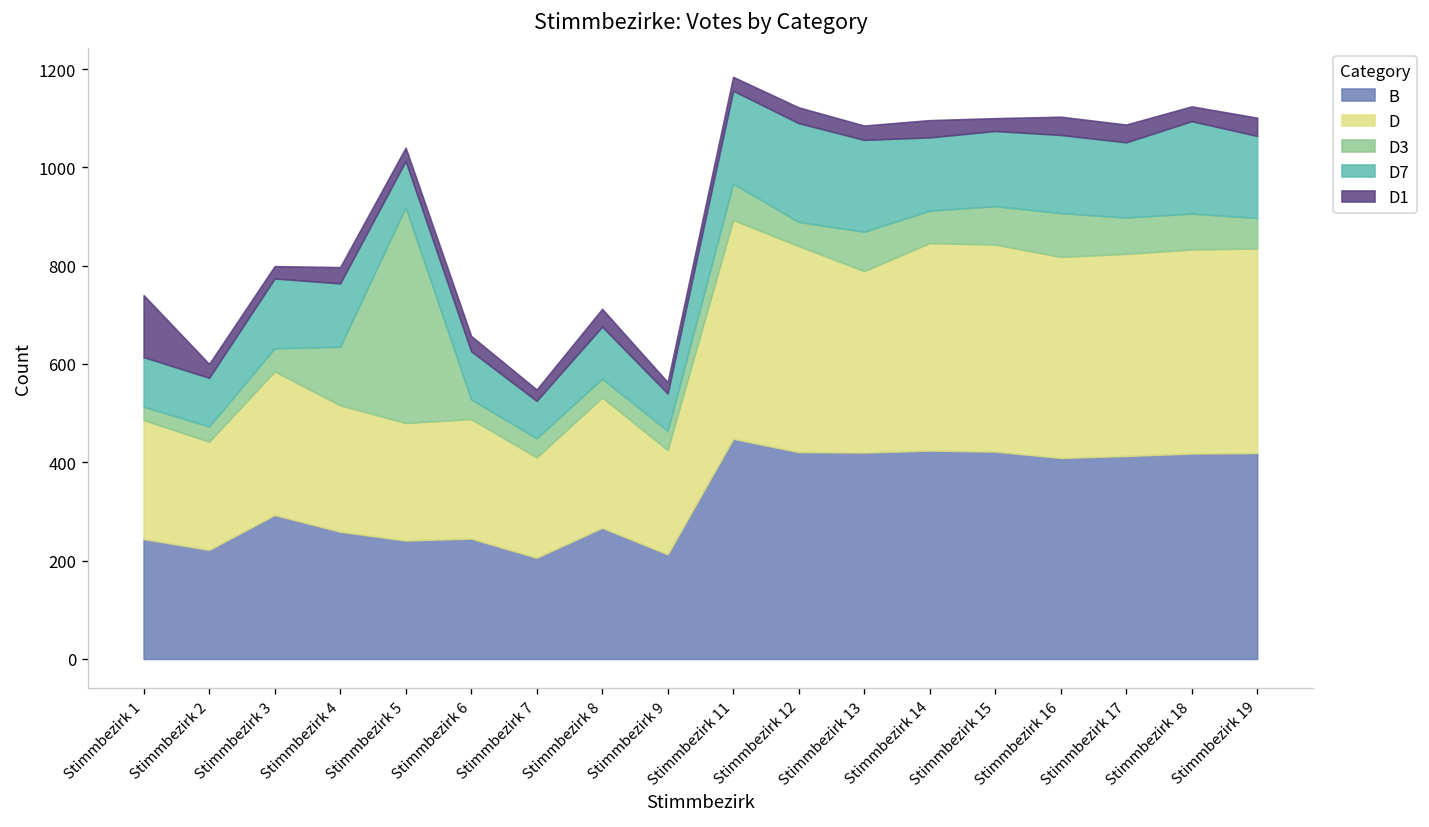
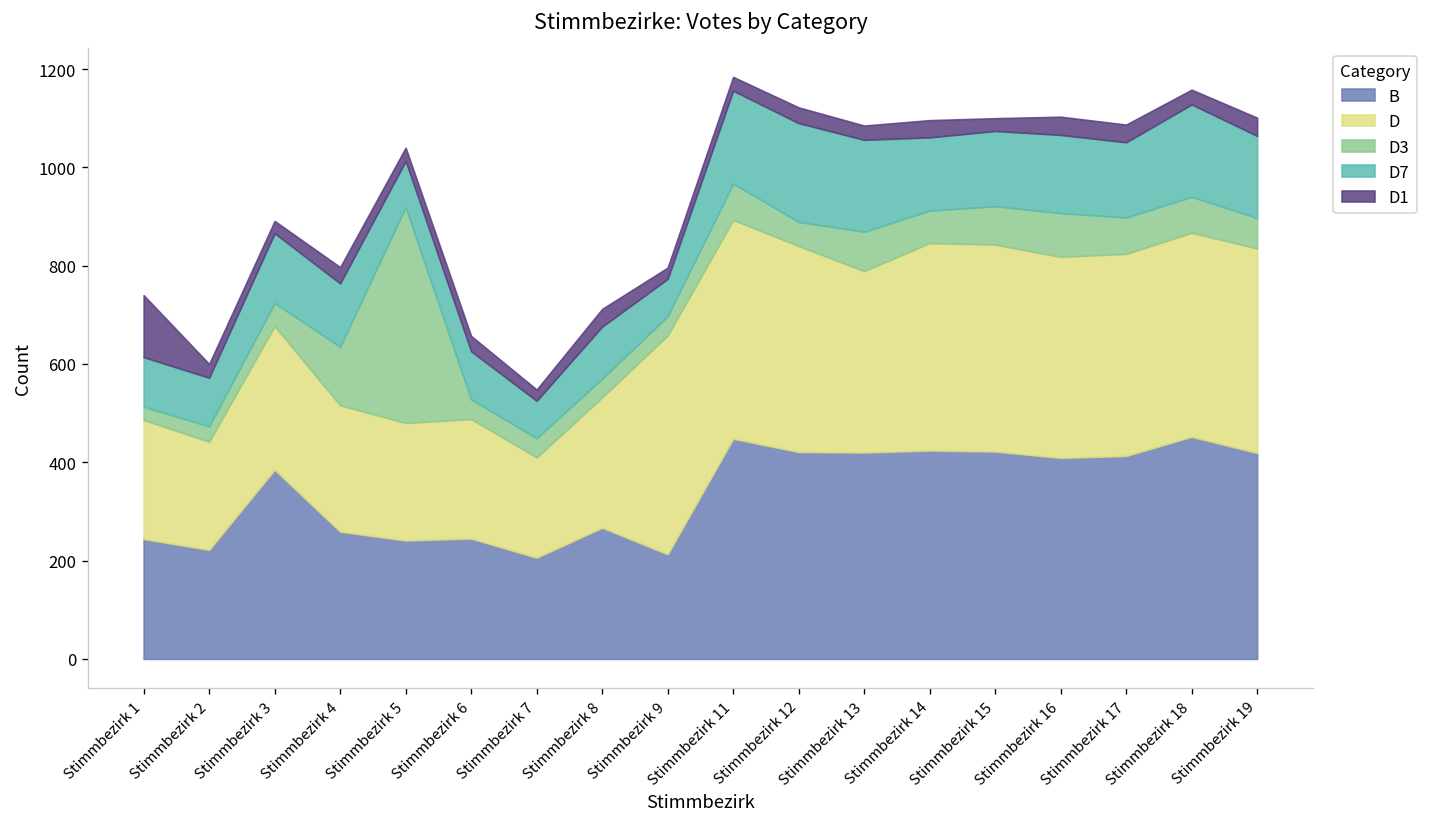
  {
    "B": {
      "Stimmbezirk 1": 240,
      "Stimmbezirk 2": 220,
-     "Stimmbezirk 3": 290,
+     "Stimmbezirk 3": 390,
      "Stimmbezirk 4": 260,
      "Stimmbezirk 5": 240,
      "Stimmbezirk 6": 250,
      "Stimmbezirk 7": 210,
      "Stimmbezirk 8": 270,
      "Stimmbezirk 9": 210,
      "Stimmbezirk 11": 450,
      "Stimmbezirk 12": 420,
      "Stimmbezirk 13": 420,
      "Stimmbezirk 14": 420,
      "Stimmbezirk 15": 420,
      "Stimmbezirk 16": 410,
      "Stimmbezirk 17": 410,
-     "Stimmbezirk 18": 420,
+     "Stimmbezirk 18": 450,
      "Stimmbezirk 19": 420
    },
    "D": {
      "Stimmbezirk 1": 240,
      "Stimmbezirk 2": 220,
      "Stimmbezirk 3": 290,
      "Stimmbezirk 4": 260,
      "Stimmbezirk 5": 240,
      "Stimmbezirk 6": 240,
      "Stimmbezirk 7": 200,
      "Stimmbezirk 8": 270,
-     "Stimmbezirk 9": 210,
+     "Stimmbezirk 9": 450,
      "Stimmbezirk 11": 450,
      "Stimmbezirk 12": 420,
      "Stimmbezirk 13": 370,
      "Stimmbezirk 14": 420,
      "Stimmbezirk 15": 420,
      "Stimmbezirk 16": 410,
      "Stimmbezirk 17": 410,
      "Stimmbezirk 18": 420,
      "Stimmbezirk 19": 420
    },
    "D3": {
      "Stimmbezirk 1": 30,
      "Stimmbezirk 2": 30,
      "Stimmbezirk 3": 50,
      "Stimmbezirk 4": 120,
      "Stimmbezirk 5": 440,
      "Stimmbezirk 6": 40,
      "Stimmbezirk 7": 40,
      "Stimmbezirk 8": 40,
      "Stimmbezirk 9": 40,
      "Stimmbezirk 11": 70,
      "Stimmbezirk 12": 50,
      "Stimmbezirk 13": 80,
      "Stimmbezirk 14": 70,
      "Stimmbezirk 15": 80,
      "Stimmbezirk 16": 90,
      "Stimmbezirk 17": 70,
      "Stimmbezirk 18": 70,
      "Stimmbezirk 19": 60
    },
    "D7": {
      "Stimmbezirk 1": 100,
      "Stimmbezirk 2": 100,
      "Stimmbezirk 3": 140,
      "Stimmbezirk 4": 130,
      "Stimmbezirk 5": 90,
      "Stimmbezirk 6": 100,
      "Stimmbezirk 7": 80,
      "Stimmbezirk 8": 110,
      "Stimmbezirk 9": 80,
      "Stimmbezirk 11": 190,
      "Stimmbezirk 12": 200,
      "Stimmbezirk 13": 190,
      "Stimmbezirk 14": 150,
      "Stimmbezirk 15": 150,
      "Stimmbezirk 16": 160,
      "Stimmbezirk 17": 150,
      "Stimmbezirk 18": 190,
      "Stimmbezirk 19": 170
    },
    "D1": {
      "Stimmbezirk 1": 130,
      "Stimmbezirk 2": 30,
      "Stimmbezirk 3": 30,
      "Stimmbezirk 4": 30,
      "Stimmbezirk 5": 30,
      "Stimmbezirk 6": 30,
      "Stimmbezirk 7": 20,
      "Stimmbezirk 8": 40,
      "Stimmbezirk 9": 20,
      "Stimmbezirk 11": 30,
      "Stimmbezirk 12": 30,
      "Stimmbezirk 13": 30,
      "Stimmbezirk 14": 40,
      "Stimmbezirk 15": 30,
      "Stimmbezirk 16": 40,
      "Stimmbezirk 17": 40,
      "Stimmbezirk 18": 30,
      "Stimmbezirk 19": 40
    }
  }
